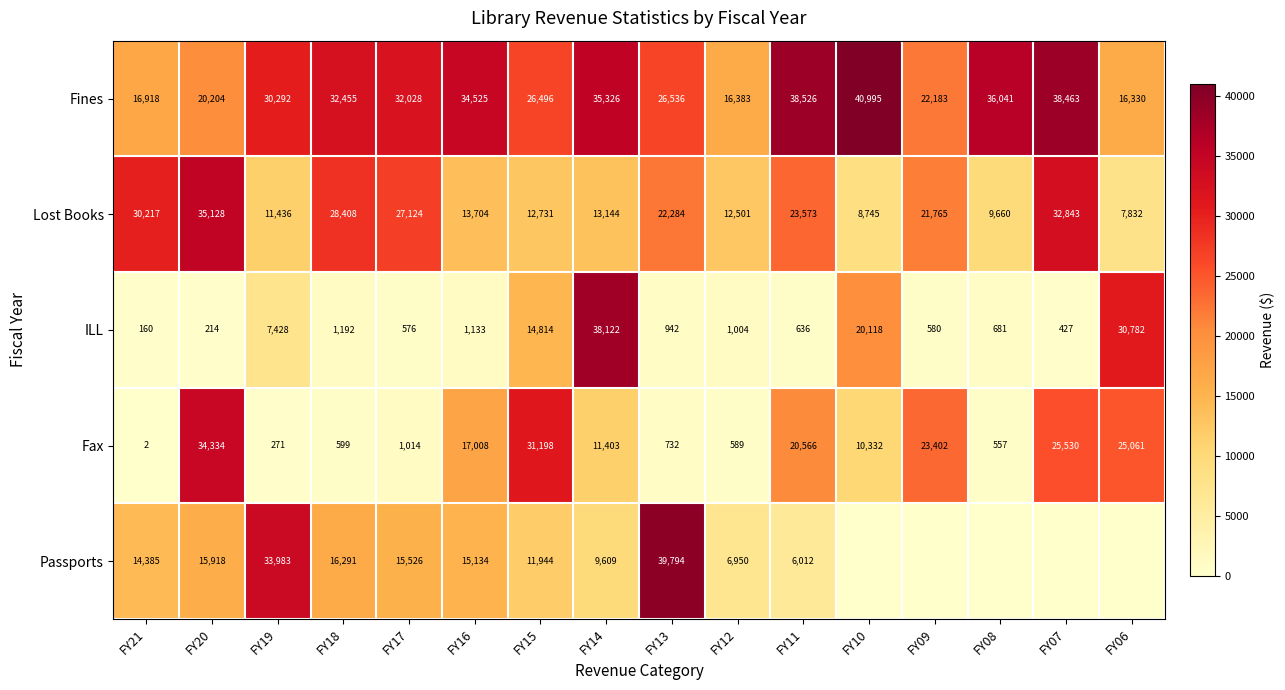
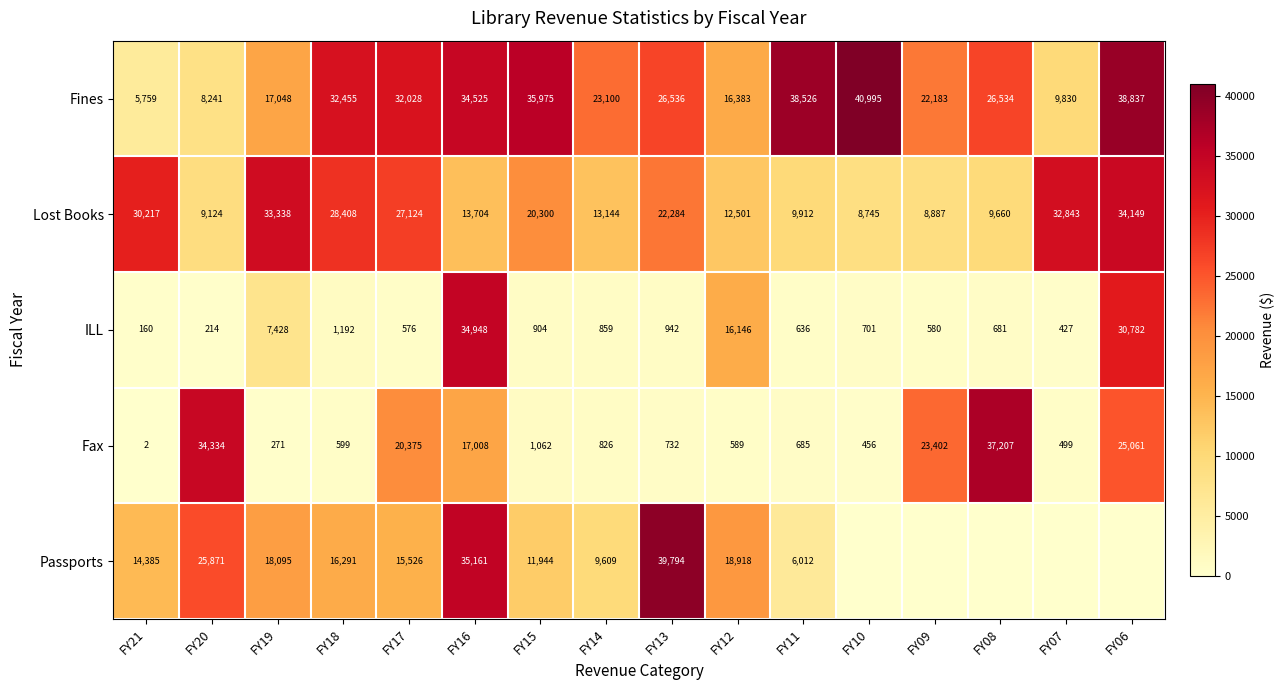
  {
    "Fines": {
-     "FY21": "16,918",
-     "FY20": "20,204",
-     "FY19": "30,292",
+     "FY21": "5,759",
+     "FY20": "8,241",
+     "FY19": "17,048",
      "FY18": "32,455",
      "FY17": "32,028",
      "FY16": "34,525",
-     "FY15": "26,496",
-     "FY14": "35,326",
+     "FY15": "35,975",
+     "FY14": "23,100",
      "FY13": "26,536",
      "FY12": "16,383",
      "FY11": "38,526",
      "FY10": "40,995",
      "FY09": "22,183",
-     "FY08": "36,041",
-     "FY07": "38,463",
-     "FY06": "16,330"
+     "FY08": "26,534",
+     "FY07": "9,830",
+     "FY06": "38,837"
    },
    "Lost Books": {
      "FY21": "30,217",
-     "FY20": "35,128",
-     "FY19": "11,436",
+     "FY20": "9,124",
+     "FY19": "33,338",
      "FY18": "28,408",
      "FY17": "27,124",
      "FY16": "13,704",
-     "FY15": "12,731",
+     "FY15": "20,300",
      "FY14": "13,144",
      "FY13": "22,284",
      "FY12": "12,501",
-     "FY11": "23,573",
+     "FY11": "9,912",
      "FY10": "8,745",
-     "FY09": "21,765",
+     "FY09": "8,887",
      "FY08": "9,660",
      "FY07": "32,843",
-     "FY06": "7,832"
+     "FY06": "34,149"
    },
    "ILL": {
      "FY21": "160",
      "FY20": "214",
      "FY19": "7,428",
      "FY18": "1,192",
      "FY17": "576",
-     "FY16": "1,133",
-     "FY15": "14,814",
-     "FY14": "38,122",
+     "FY16": "34,948",
+     "FY15": "904",
+     "FY14": "859",
      "FY13": "942",
-     "FY12": "1,004",
+     "FY12": "16,146",
      "FY11": "636",
-     "FY10": "20,118",
+     "FY10": "701",
      "FY09": "580",
      "FY08": "681",
      "FY07": "427",
      "FY06": "30,782"
    },
    "Fax": {
      "FY21": "2",
      "FY20": "34,334",
      "FY19": "271",
      "FY18": "599",
-     "FY17": "1,014",
+     "FY17": "20,375",
      "FY16": "17,008",
-     "FY15": "31,198",
-     "FY14": "11,403",
+     "FY15": "1,062",
+     "FY14": "826",
      "FY13": "732",
      "FY12": "589",
-     "FY11": "20,566",
-     "FY10": "10,332",
+     "FY11": "685",
+     "FY10": "456",
      "FY09": "23,402",
-     "FY08": "557",
-     "FY07": "25,530",
+     "FY08": "37,207",
+     "FY07": "499",
      "FY06": "25,061"
    },
    "Passports": {
      "FY21": "14,385",
-     "FY20": "15,918",
-     "FY19": "33,983",
+     "FY20": "25,871",
+     "FY19": "18,095",
      "FY18": "16,291",
      "FY17": "15,526",
-     "FY16": "15,134",
+     "FY16": "35,161",
      "FY15": "11,944",
      "FY14": "9,609",
      "FY13": "39,794",
-     "FY12": "6,950",
+     "FY12": "18,918",
      "FY11": "6,012"
    }
  }
